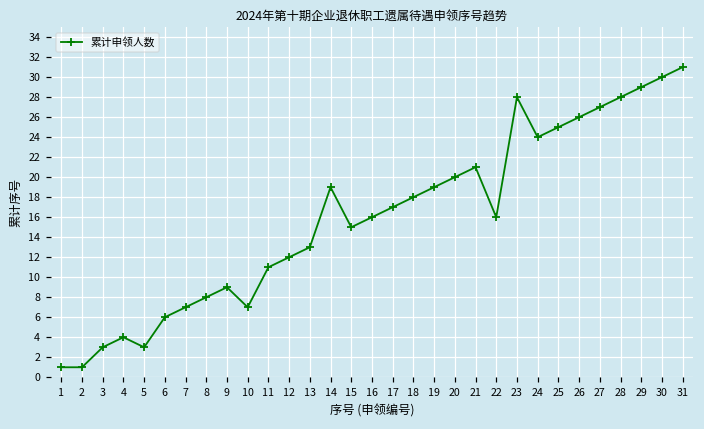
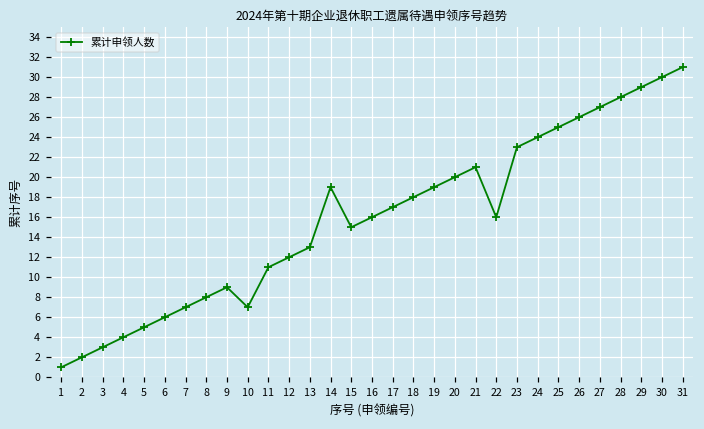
  {
    "1": 1,
-   "2": 1,
+   "2": 2,
    "3": 3,
    "4": 4,
-   "5": 3,
+   "5": 5,
    "6": 6,
    "7": 7,
    "8": 8,
    "9": 9,
    "10": 7,
    "11": 11,
    "12": 12,
    "13": 13,
    "14": 19,
    "15": 15,
    "16": 16,
    "17": 17,
    "18": 18,
    "19": 19,
    "20": 20,
    "21": 21,
    "22": 16,
-   "23": 28,
+   "23": 23,
    "24": 24,
    "25": 25,
    "26": 26,
    "27": 27,
    "28": 28,
    "29": 29,
    "30": 30,
    "31": 31
  }
